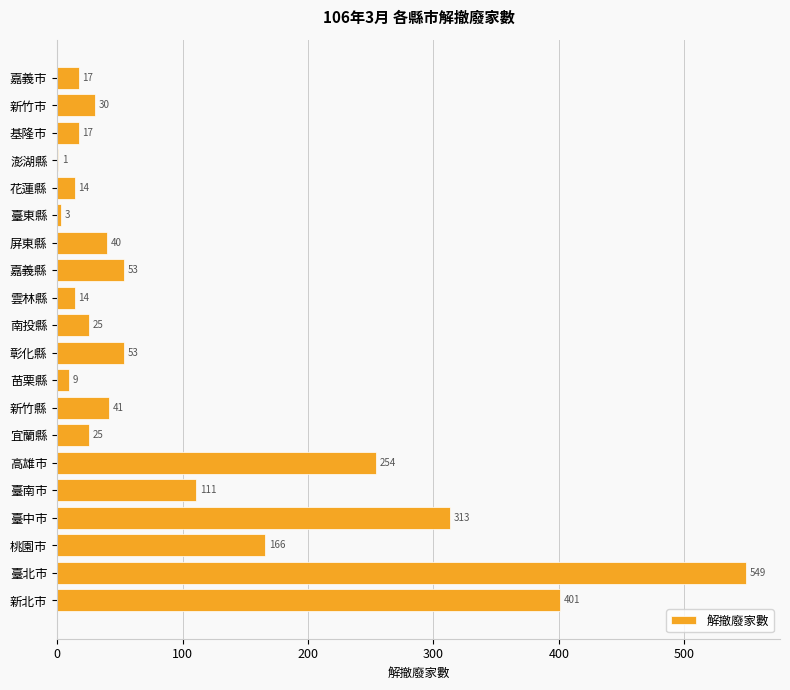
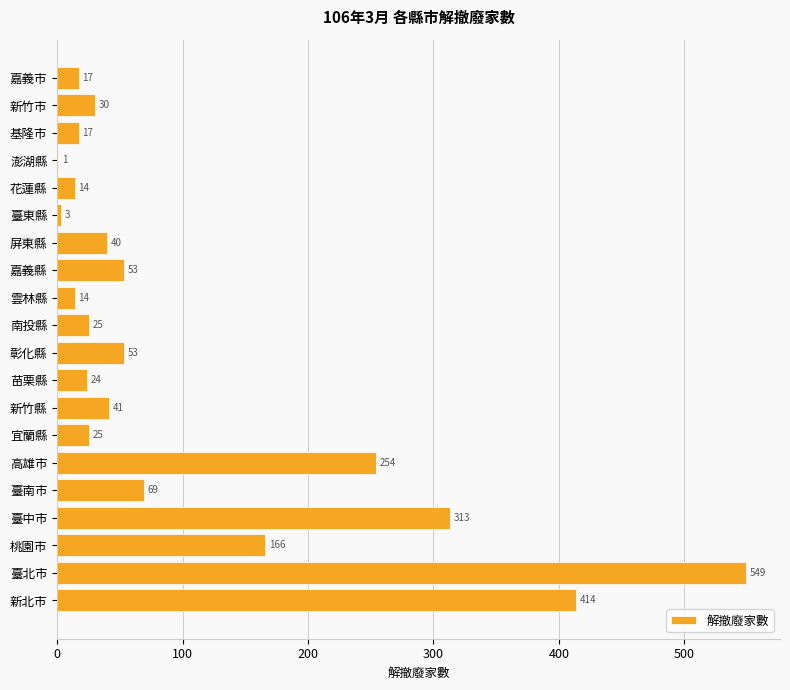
  {
    "嘉義市": 17,
    "新竹市": 30,
    "基隆市": 17,
    "澎湖縣": 1,
    "花蓮縣": 14,
    "臺東縣": 3,
    "屏東縣": 40,
    "嘉義縣": 53,
    "雲林縣": 14,
    "南投縣": 25,
    "彰化縣": 53,
-   "苗栗縣": 9,
+   "苗栗縣": 24,
    "新竹縣": 41,
    "宜蘭縣": 25,
    "高雄市": 254,
-   "臺南市": 111,
+   "臺南市": 69,
    "臺中市": 313,
    "桃園市": 166,
    "臺北市": 549,
-   "新北市": 401
+   "新北市": 414
  }
